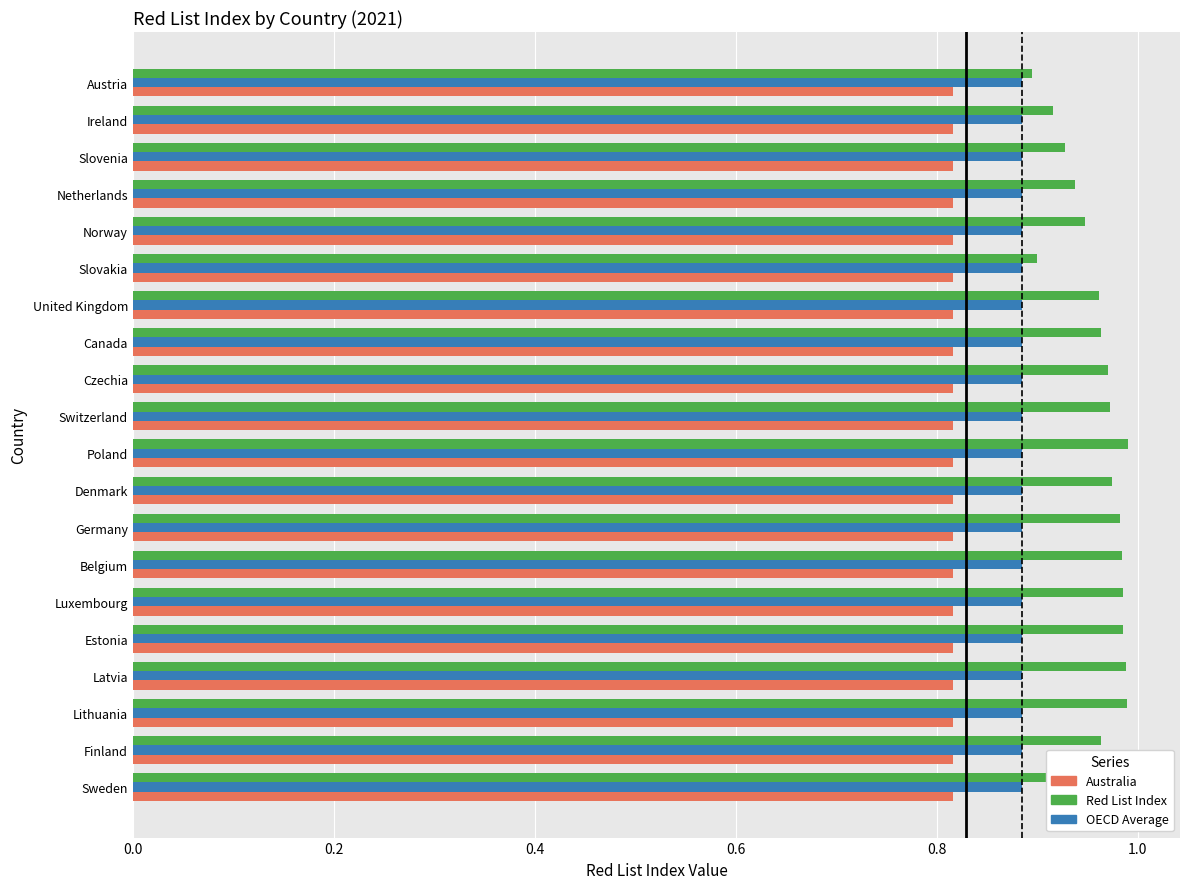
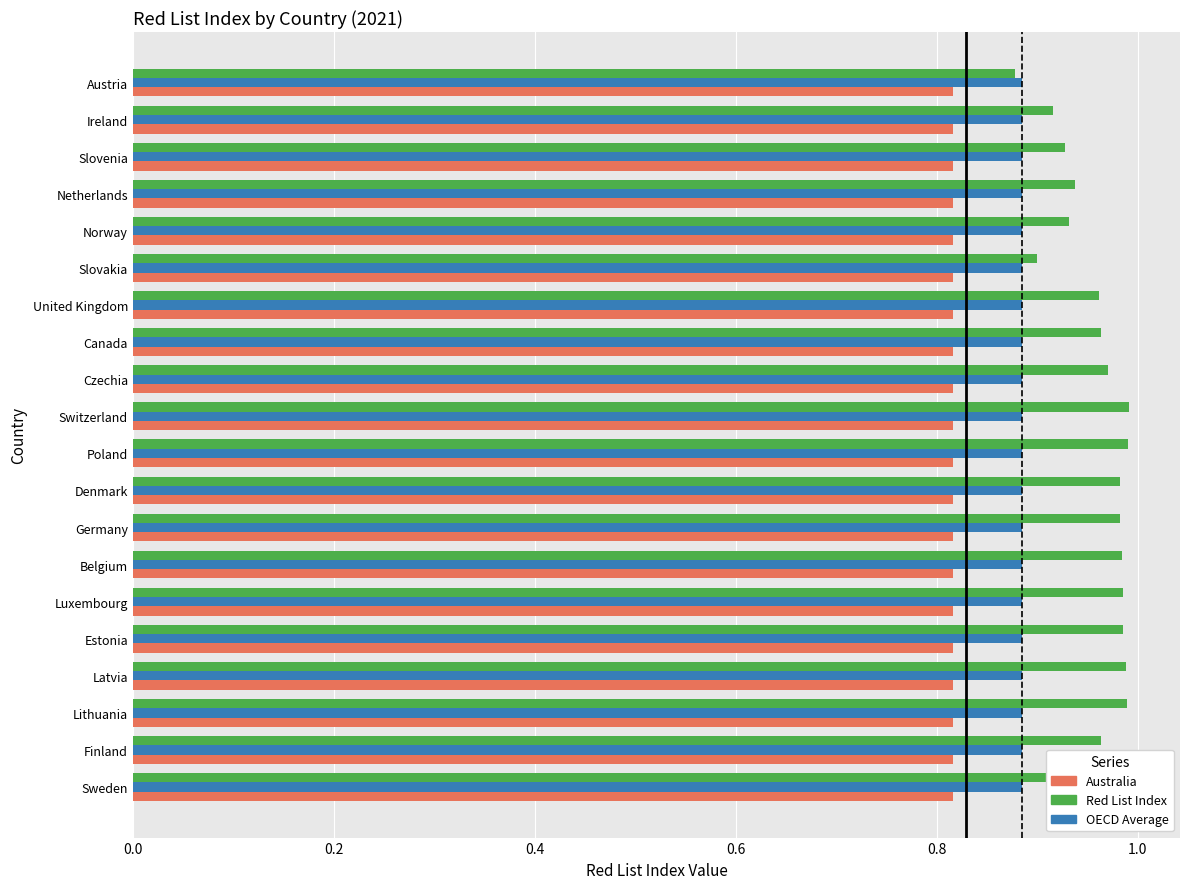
  {
    "Red List Index": {
-     "Austria": 0.895,
+     "Austria": 0.878,
      "Ireland": 0.915,
      "Slovenia": 0.928,
      "Netherlands": 0.938,
-     "Norway": 0.947,
+     "Norway": 0.931,
      "Slovakia": 0.900,
      "United Kingdom": 0.962,
      "Canada": 0.964,
      "Czechia": 0.971,
-     "Switzerland": 0.973,
+     "Switzerland": 0.991,
      "Poland": 0.991,
-     "Denmark": 0.974,
+     "Denmark": 0.982,
      "Germany": 0.982,
      "Belgium": 0.984,
      "Luxembourg": 0.985,
      "Estonia": 0.986,
      "Latvia": 0.989,
      "Lithuania": 0.989,
      "Finland": 0.963
    },
    "OECD Average": {
      "Austria": 0.884,
      "Ireland": 0.884,
      "Slovenia": 0.884,
      "Netherlands": 0.884,
      "Norway": 0.884,
      "Slovakia": 0.884,
      "United Kingdom": 0.884,
      "Canada": 0.884,
      "Czechia": 0.884,
      "Switzerland": 0.884,
      "Poland": 0.884,
      "Denmark": 0.884,
      "Germany": 0.884,
      "Belgium": 0.884,
      "Luxembourg": 0.884,
      "Estonia": 0.884,
      "Latvia": 0.884,
      "Lithuania": 0.884,
      "Finland": 0.884,
      "Sweden": 0.884
    },
    "Australia": {
      "Austria": 0.816,
      "Ireland": 0.816,
      "Slovenia": 0.816,
      "Netherlands": 0.816,
      "Norway": 0.816,
      "Slovakia": 0.816,
      "United Kingdom": 0.816,
      "Canada": 0.816,
      "Czechia": 0.816,
      "Switzerland": 0.816,
      "Poland": 0.816,
      "Denmark": 0.816,
      "Germany": 0.816,
      "Belgium": 0.816,
      "Luxembourg": 0.816,
      "Estonia": 0.816,
      "Latvia": 0.816,
      "Lithuania": 0.816,
      "Finland": 0.816,
      "Sweden": 0.816
    }
  }
